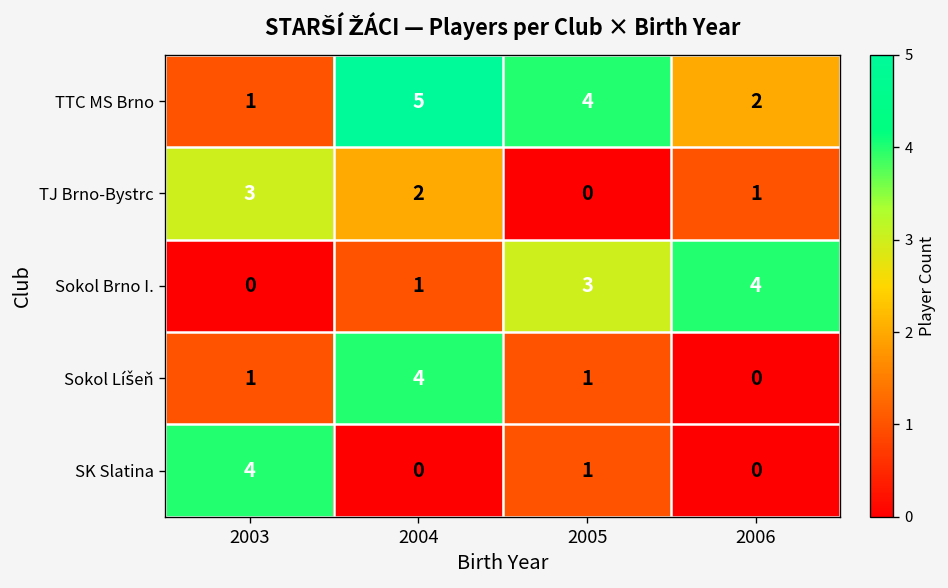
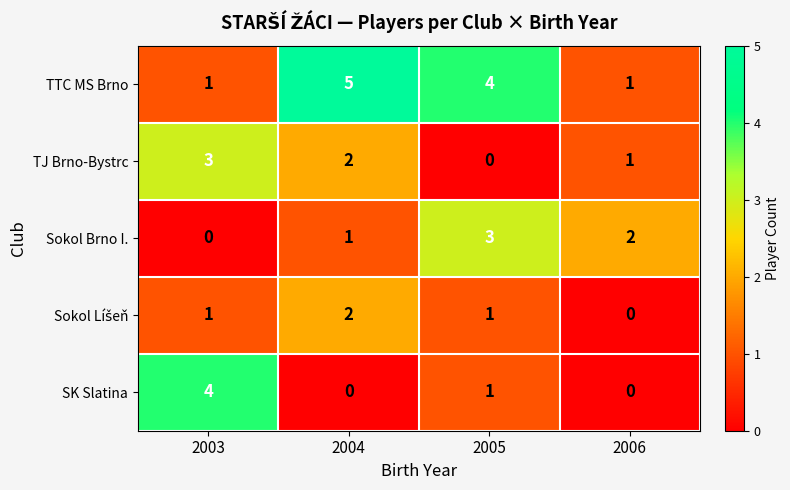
  {
    "TTC MS Brno": {
      "2003": 1,
      "2004": 5,
      "2005": 4,
-     "2006": 2
+     "2006": 1
    },
    "TJ Brno-Bystrc": {
      "2003": 3,
      "2004": 2,
      "2005": 0,
      "2006": 1
    },
    "Sokol Brno I.": {
      "2003": 0,
      "2004": 1,
      "2005": 3,
-     "2006": 4
+     "2006": 2
    },
    "Sokol Líšeň": {
      "2003": 1,
-     "2004": 4,
+     "2004": 2,
      "2005": 1,
      "2006": 0
    },
    "SK Slatina": {
      "2003": 4,
      "2004": 0,
      "2005": 1,
      "2006": 0
    }
  }
